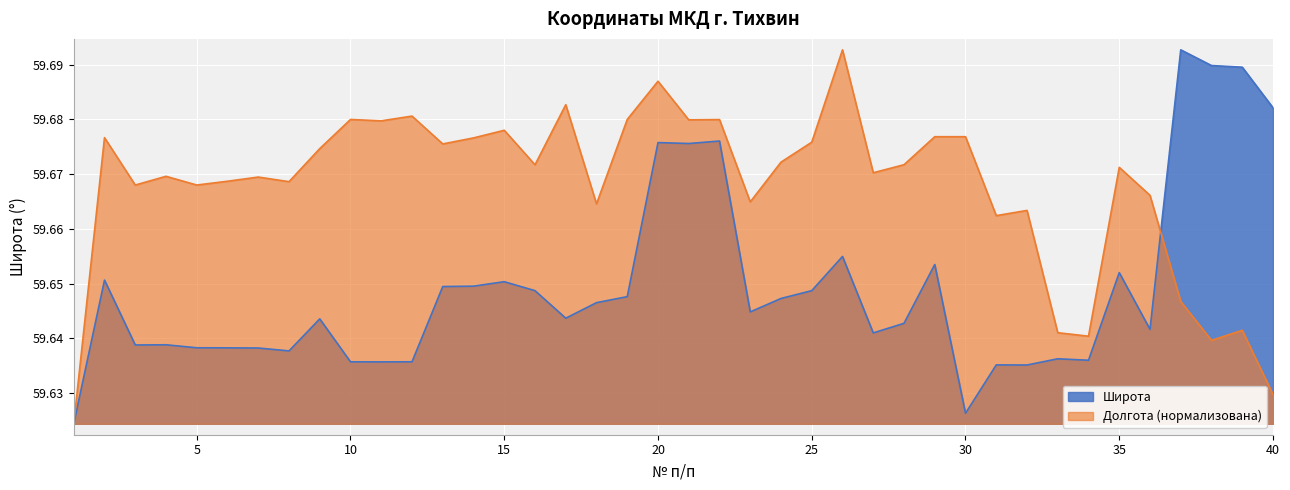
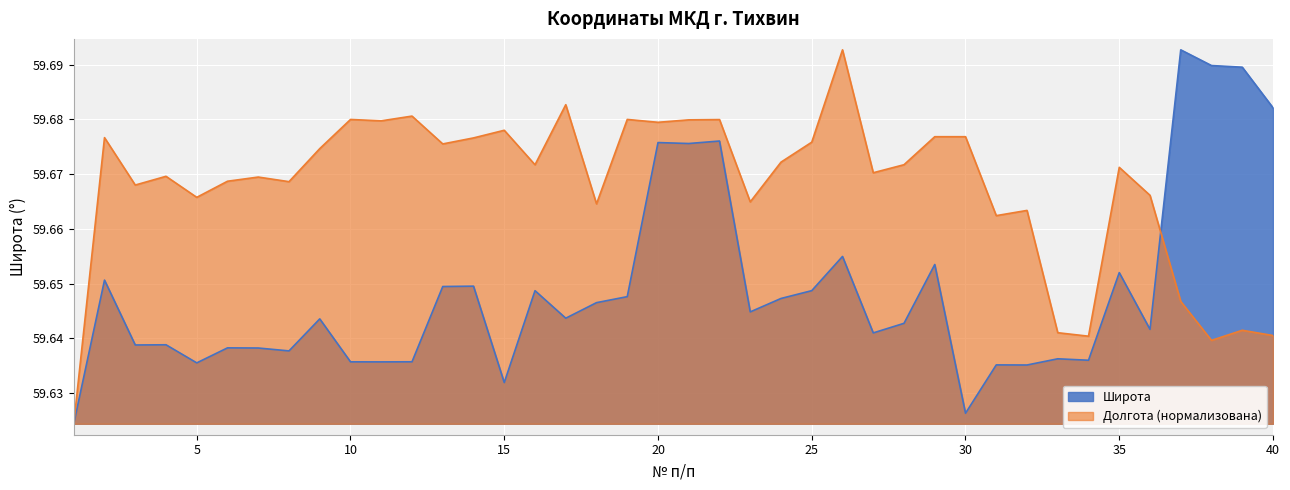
  {
    "Широта": {
-     "5": 59.638,
+     "5": 59.636,
      "10": 59.636,
-     "15": 59.650,
+     "15": 59.632,
      "20": 59.676,
      "25": 59.649,
      "30": 59.626,
      "35": 59.652,
      "40": 59.682
    },
    "Долгота (нормализована)": {
-     "5": 59.668,
+     "5": 59.666,
      "10": 59.680,
      "15": 59.678,
-     "20": 59.687,
+     "20": 59.679,
      "25": 59.676,
      "30": 59.677,
      "35": 59.671,
-     "40": 59.630
+     "40": 59.641
    }
  }
